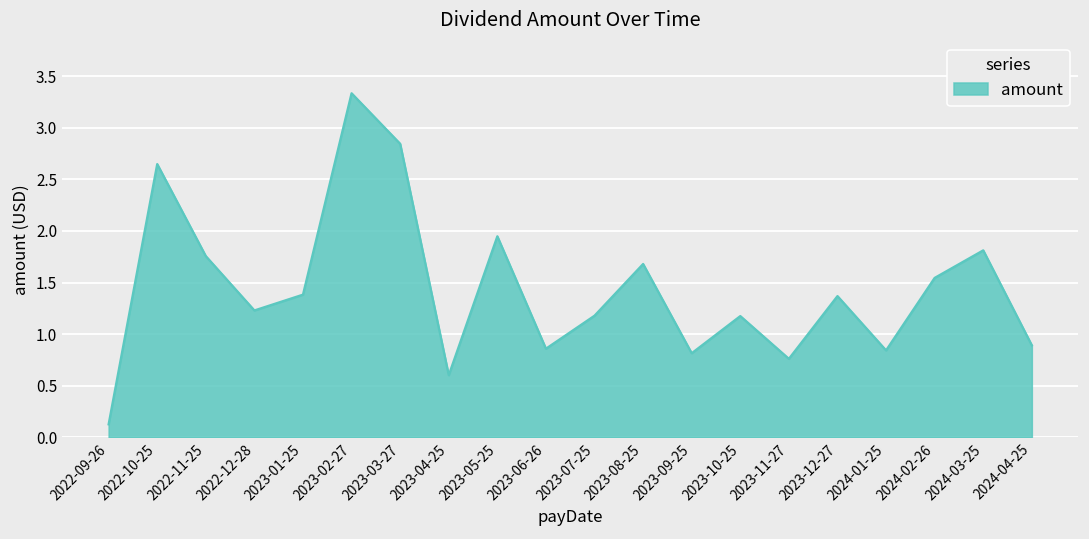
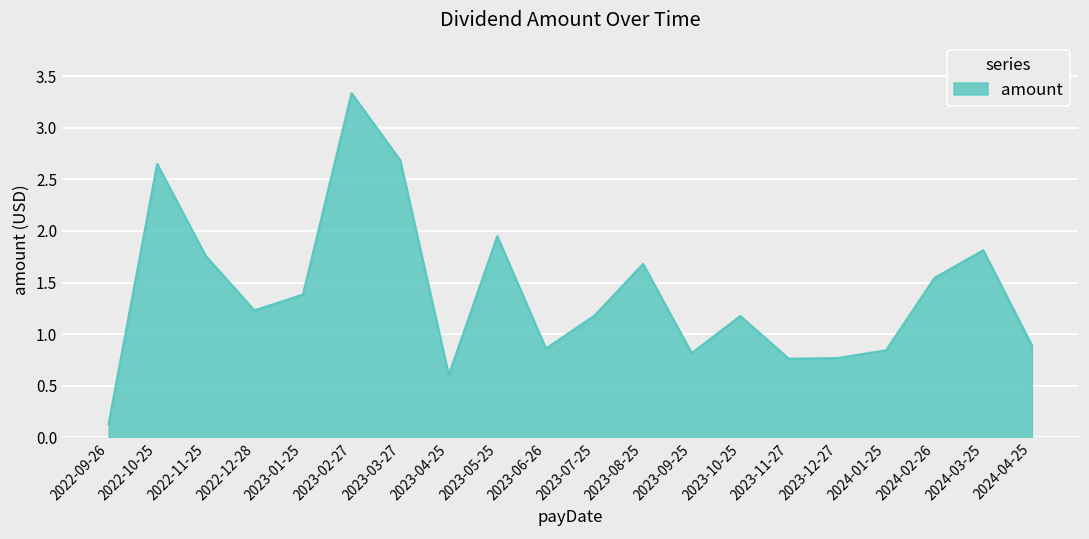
  {
    "2022-09-26": 0.1,
    "2022-10-25": 2.6,
    "2022-11-25": 1.8,
    "2022-12-28": 1.2,
    "2023-01-25": 1.4,
    "2023-02-27": 3.3,
-   "2023-03-27": 2.8,
+   "2023-03-27": 2.7,
    "2023-04-25": 0.6,
    "2023-05-25": 1.9,
    "2023-06-26": 0.9,
    "2023-07-25": 1.2,
    "2023-08-25": 1.7,
    "2023-09-25": 0.8,
    "2023-10-25": 1.2,
    "2023-11-27": 0.8,
-   "2023-12-27": 1.4,
+   "2023-12-27": 0.8,
    "2024-01-25": 0.8,
    "2024-02-26": 1.5,
    "2024-03-25": 1.8,
    "2024-04-25": 0.9
  }
